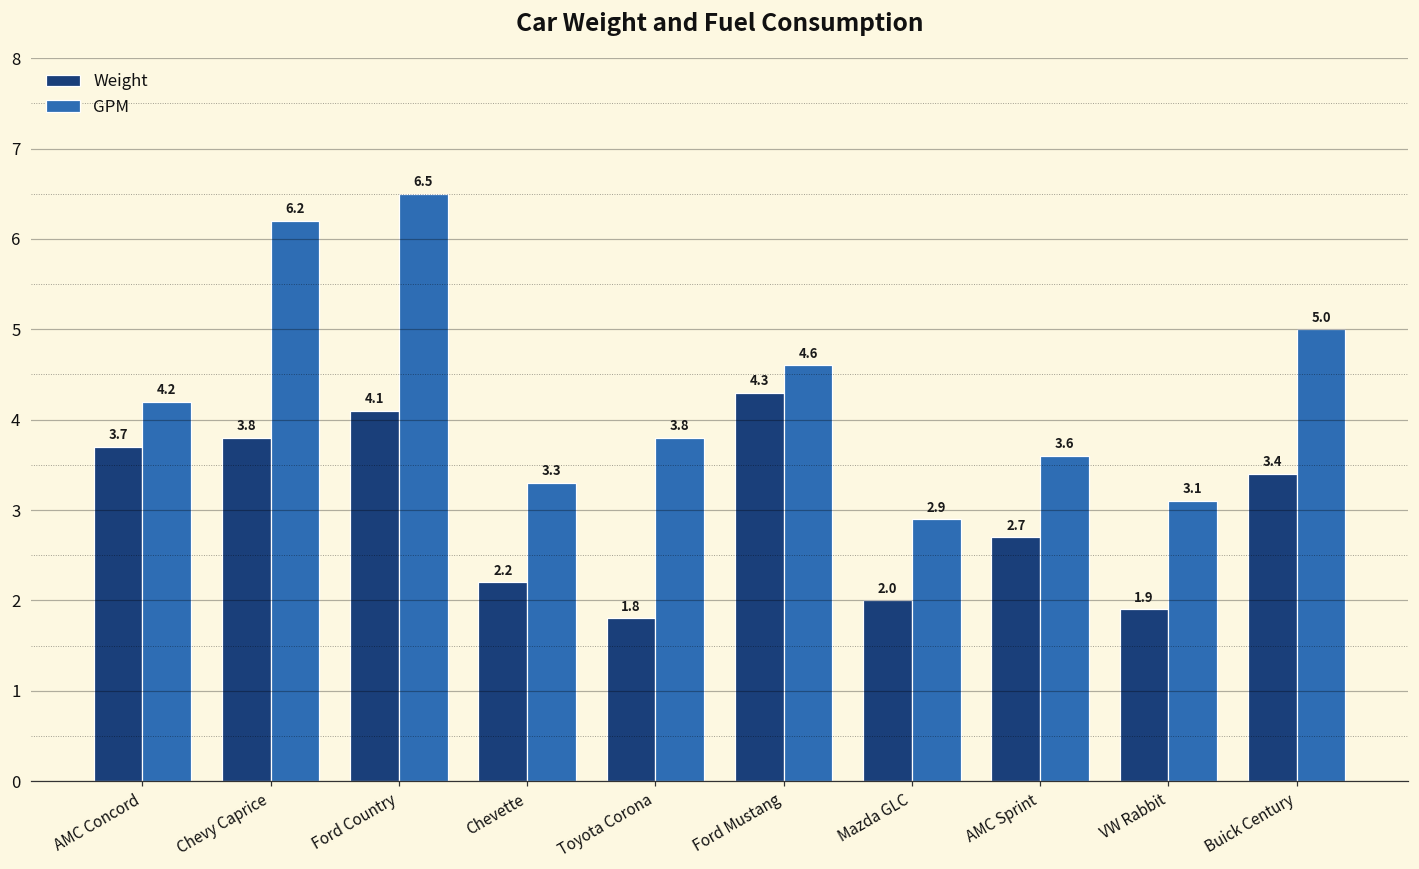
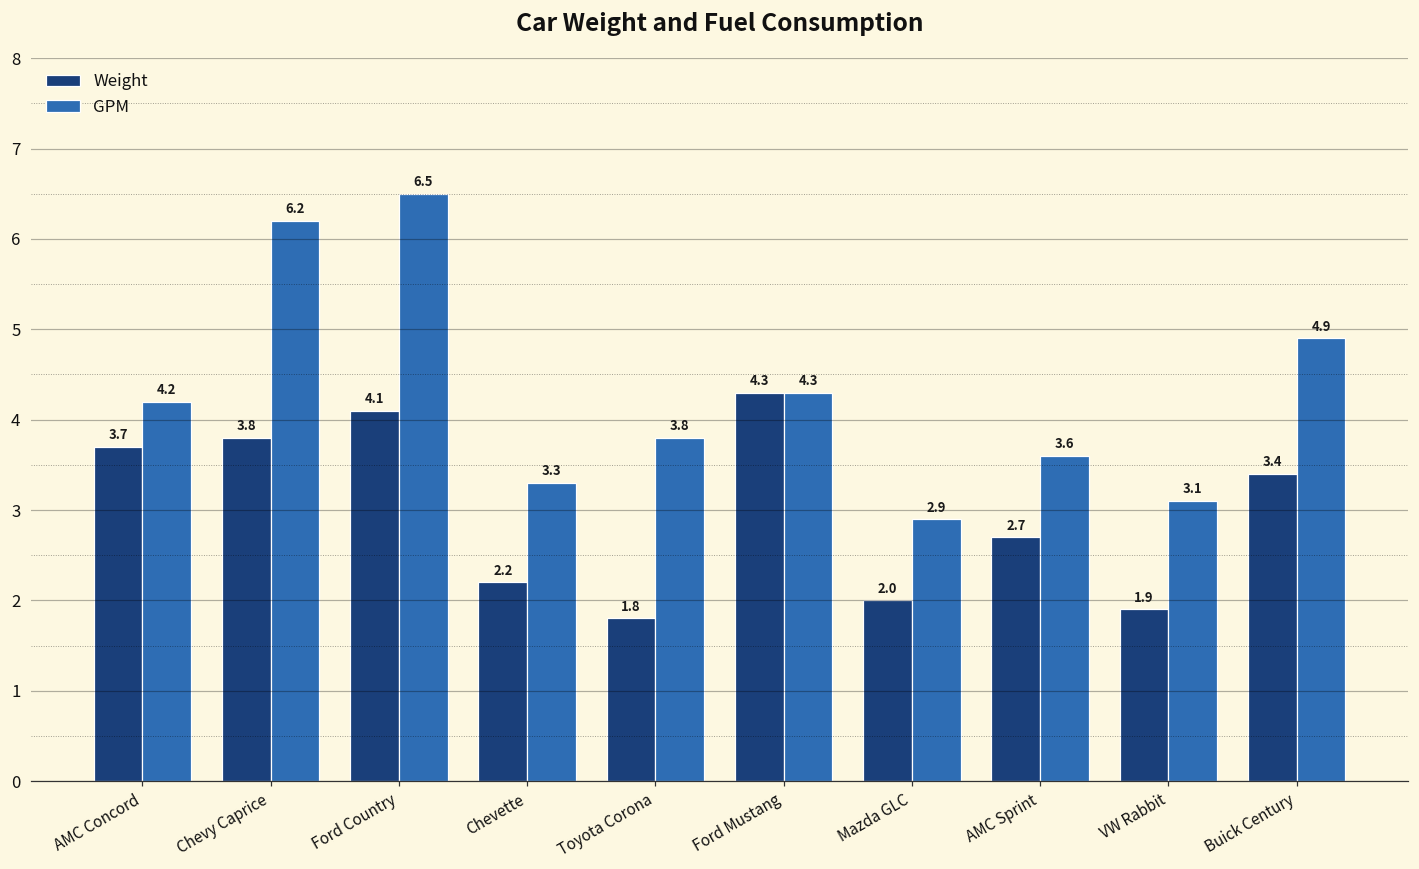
  {
    "Weight": {
      "AMC Concord": 3.7,
      "Chevy Caprice": 3.8,
      "Ford Country": 4.1,
      "Chevette": 2.2,
      "Toyota Corona": 1.8,
      "Ford Mustang": 4.3,
      "Mazda GLC": 2.0,
      "AMC Sprint": 2.7,
      "VW Rabbit": 1.9,
      "Buick Century": 3.4
    },
    "GPM": {
      "AMC Concord": 4.2,
      "Chevy Caprice": 6.2,
      "Ford Country": 6.5,
      "Chevette": 3.3,
      "Toyota Corona": 3.8,
-     "Ford Mustang": 4.6,
+     "Ford Mustang": 4.3,
      "Mazda GLC": 2.9,
      "AMC Sprint": 3.6,
      "VW Rabbit": 3.1,
-     "Buick Century": 5.0
+     "Buick Century": 4.9
    }
  }
